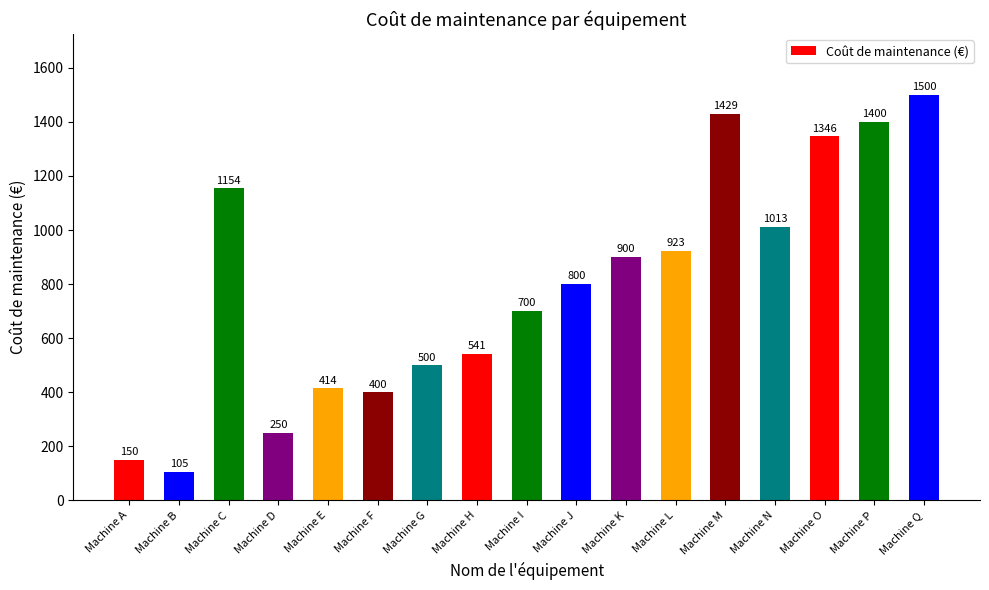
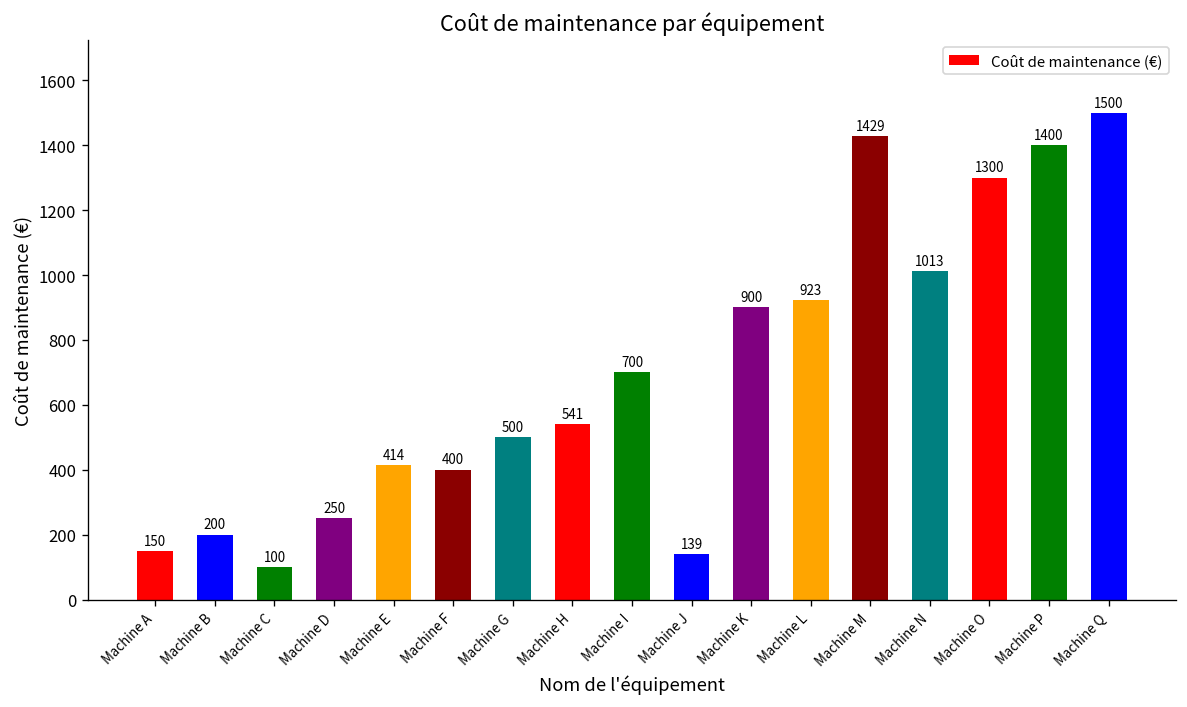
  {
    "Machine A": 150,
-   "Machine B": 105,
-   "Machine C": 1154,
+   "Machine B": 200,
+   "Machine C": 100,
    "Machine D": 250,
    "Machine E": 414,
    "Machine F": 400,
    "Machine G": 500,
    "Machine H": 541,
    "Machine I": 700,
-   "Machine J": 800,
+   "Machine J": 139,
    "Machine K": 900,
    "Machine L": 923,
    "Machine M": 1429,
    "Machine N": 1013,
-   "Machine O": 1346,
+   "Machine O": 1300,
    "Machine P": 1400,
    "Machine Q": 1500
  }
